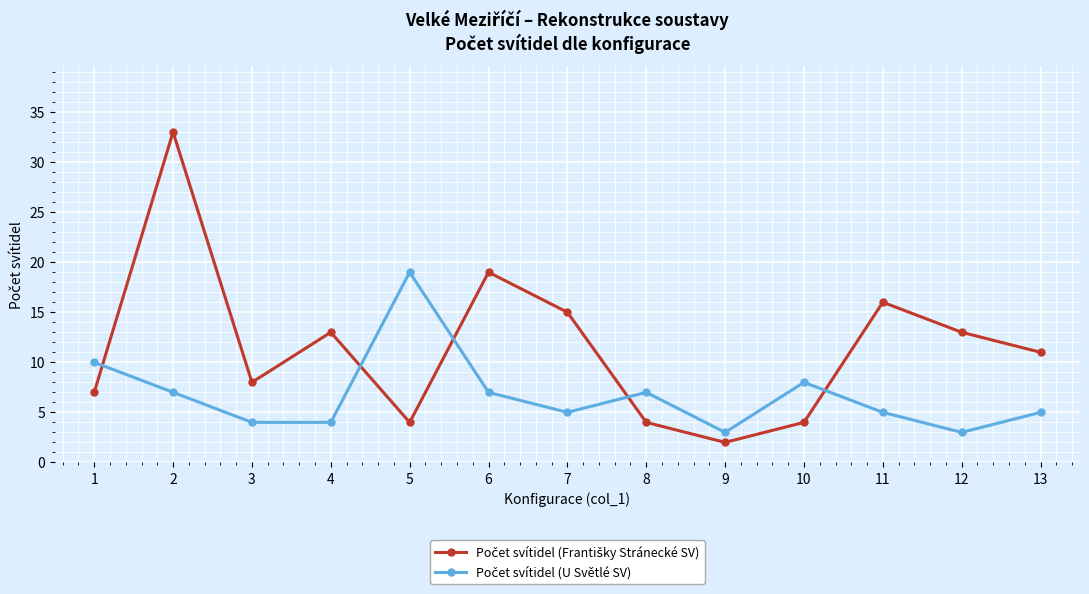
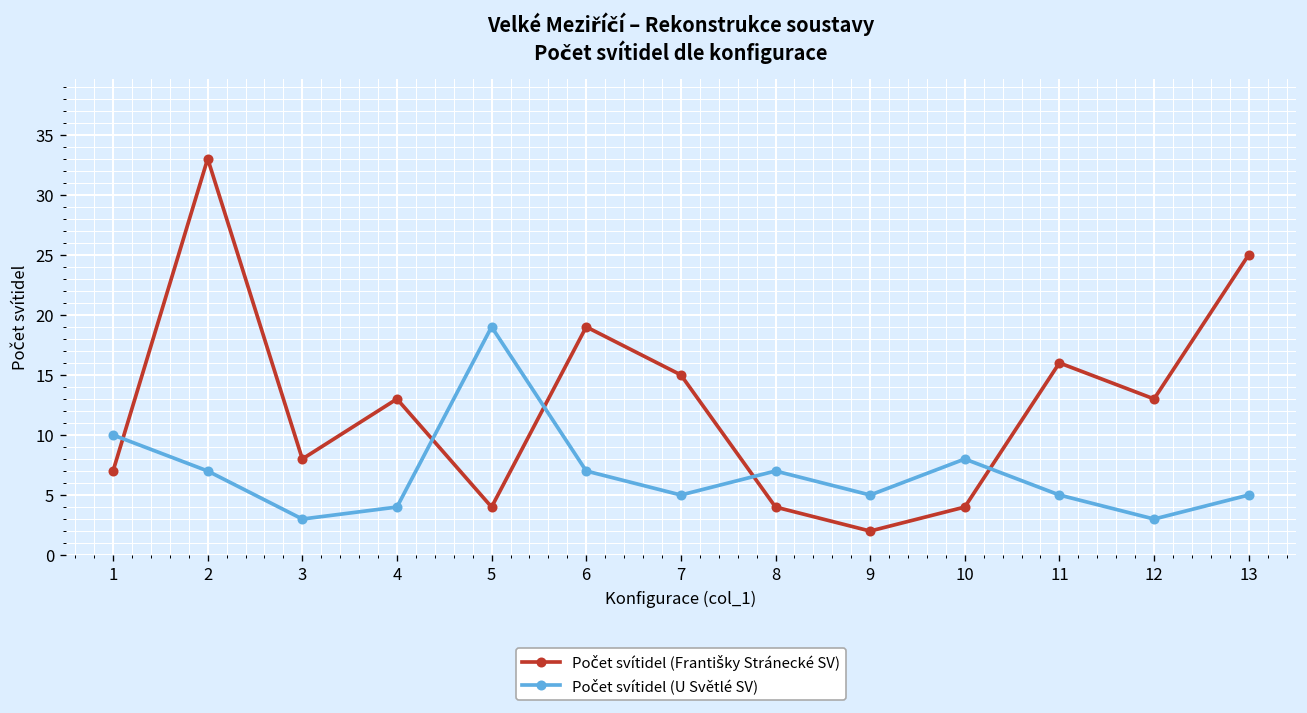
  {
    "Počet svítidel (Františky Stránecké SV)": {
      "1": 7,
      "2": 33,
      "3": 8,
      "4": 13,
      "5": 4,
      "6": 19,
      "7": 15,
      "8": 4,
      "9": 2,
      "10": 4,
      "11": 16,
      "12": 13,
-     "13": 11
+     "13": 25
    },
    "Počet svítidel (U Světlé SV)": {
      "1": 10,
      "2": 7,
-     "3": 4,
+     "3": 3,
      "4": 4,
      "5": 19,
      "6": 7,
      "7": 5,
      "8": 7,
-     "9": 3,
+     "9": 5,
      "10": 8,
      "11": 5,
      "12": 3,
      "13": 5
    }
  }
